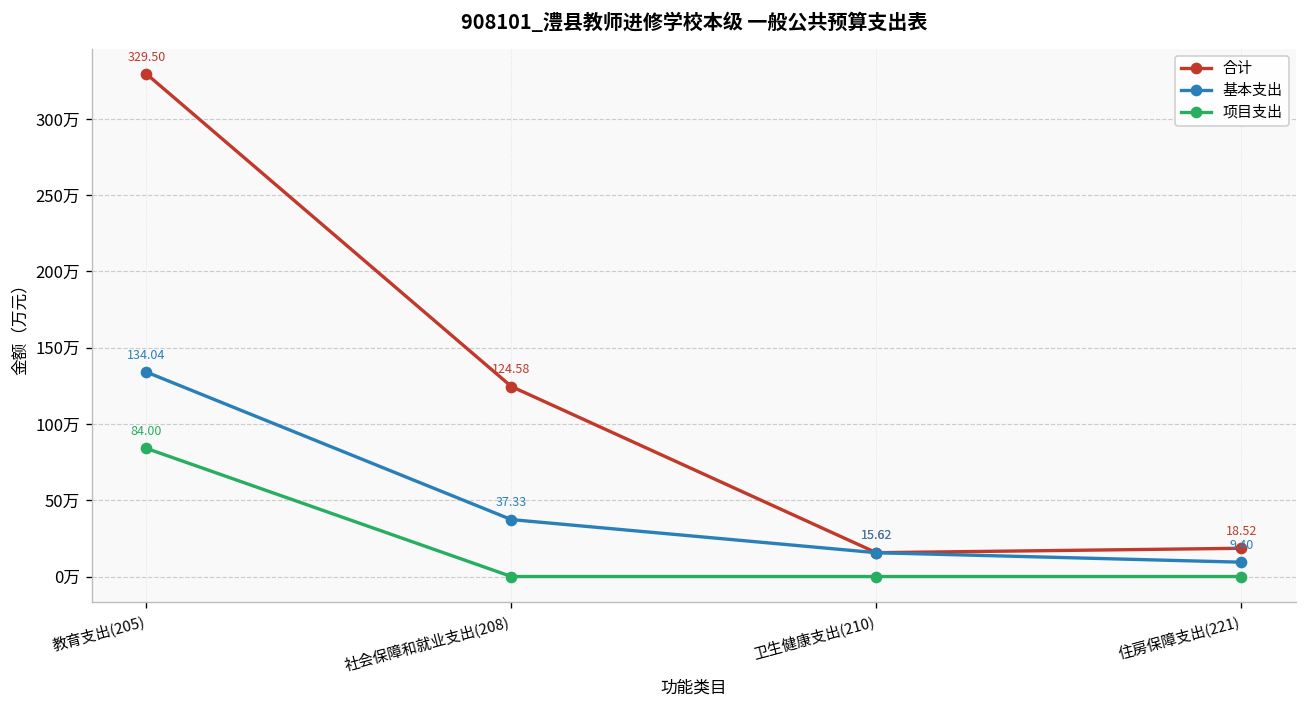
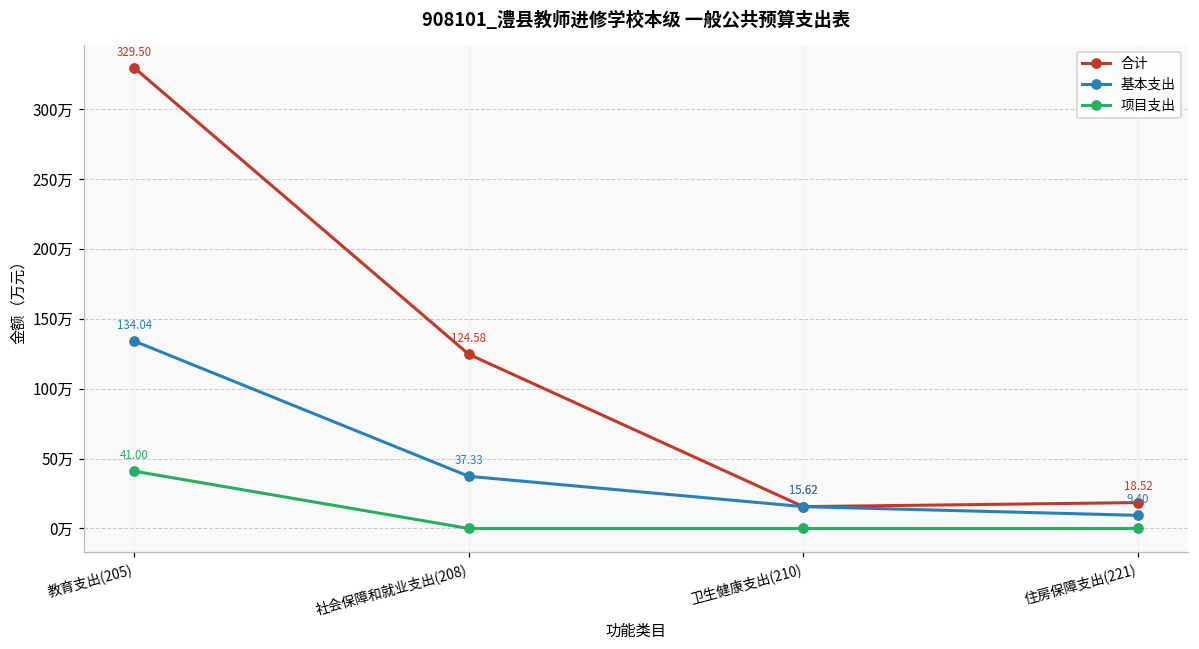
  {
    "合计": {
      "教育支出(205)": 329.50,
      "社会保障和就业支出(208)": 124.58,
      "住房保障支出(221)": 18.52
    },
    "基本支出": {
      "教育支出(205)": 134.04,
      "社会保障和就业支出(208)": 37.33
    },
    "项目支出": {
-     "教育支出(205)": 84.00
+     "教育支出(205)": 41.00
    }
  }
